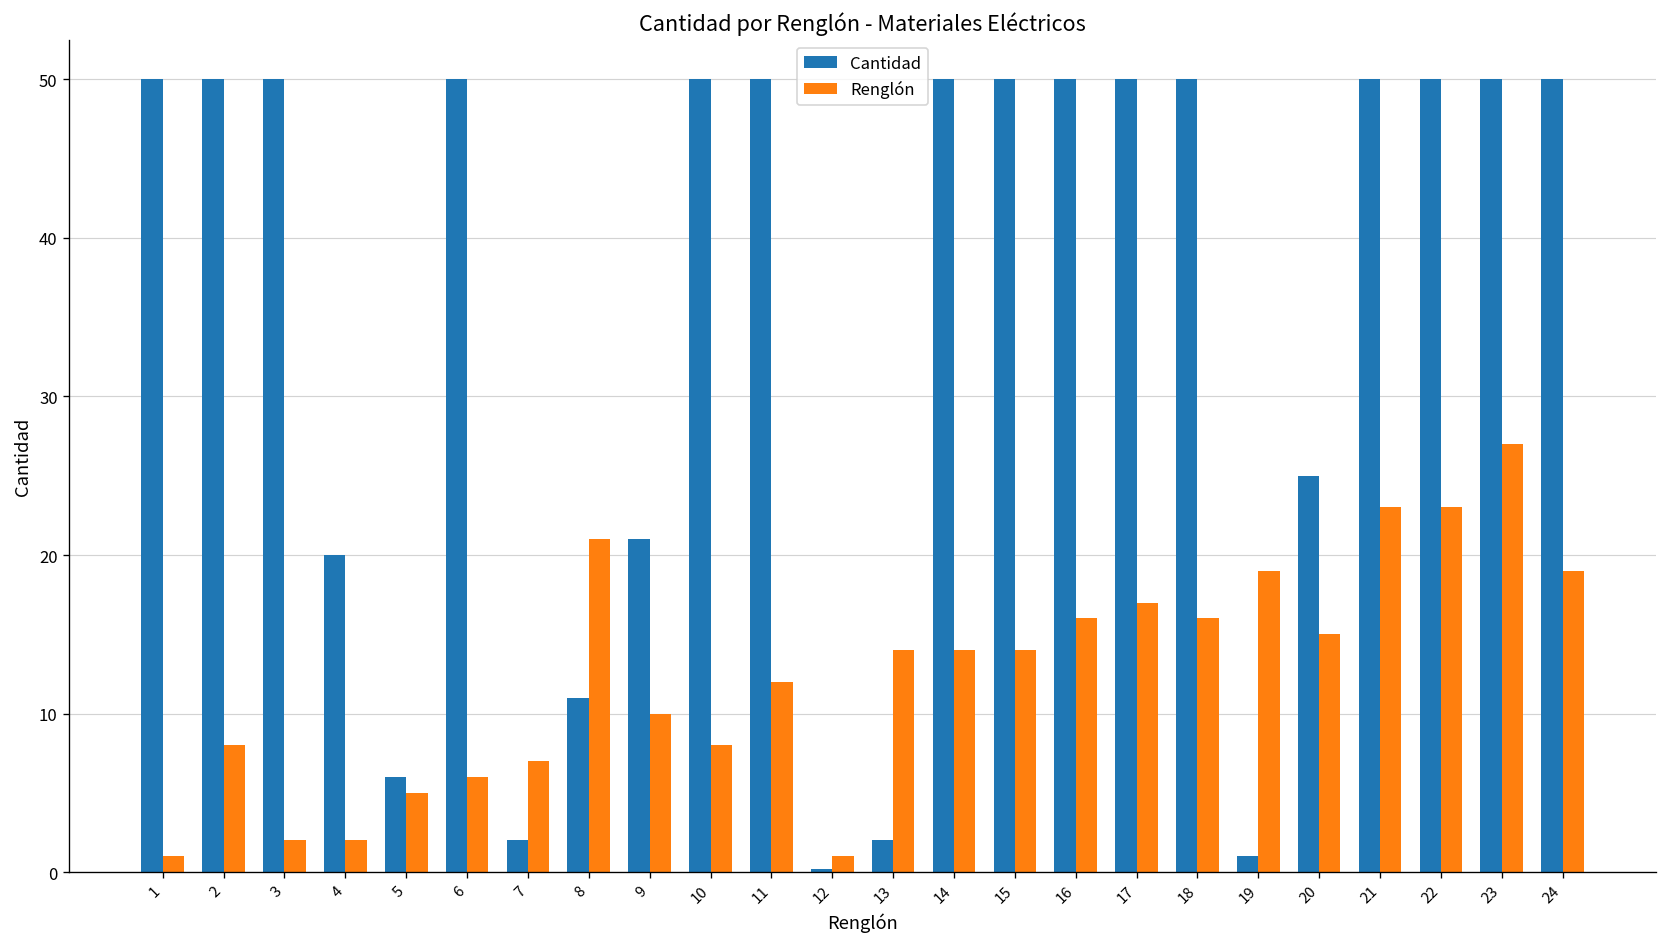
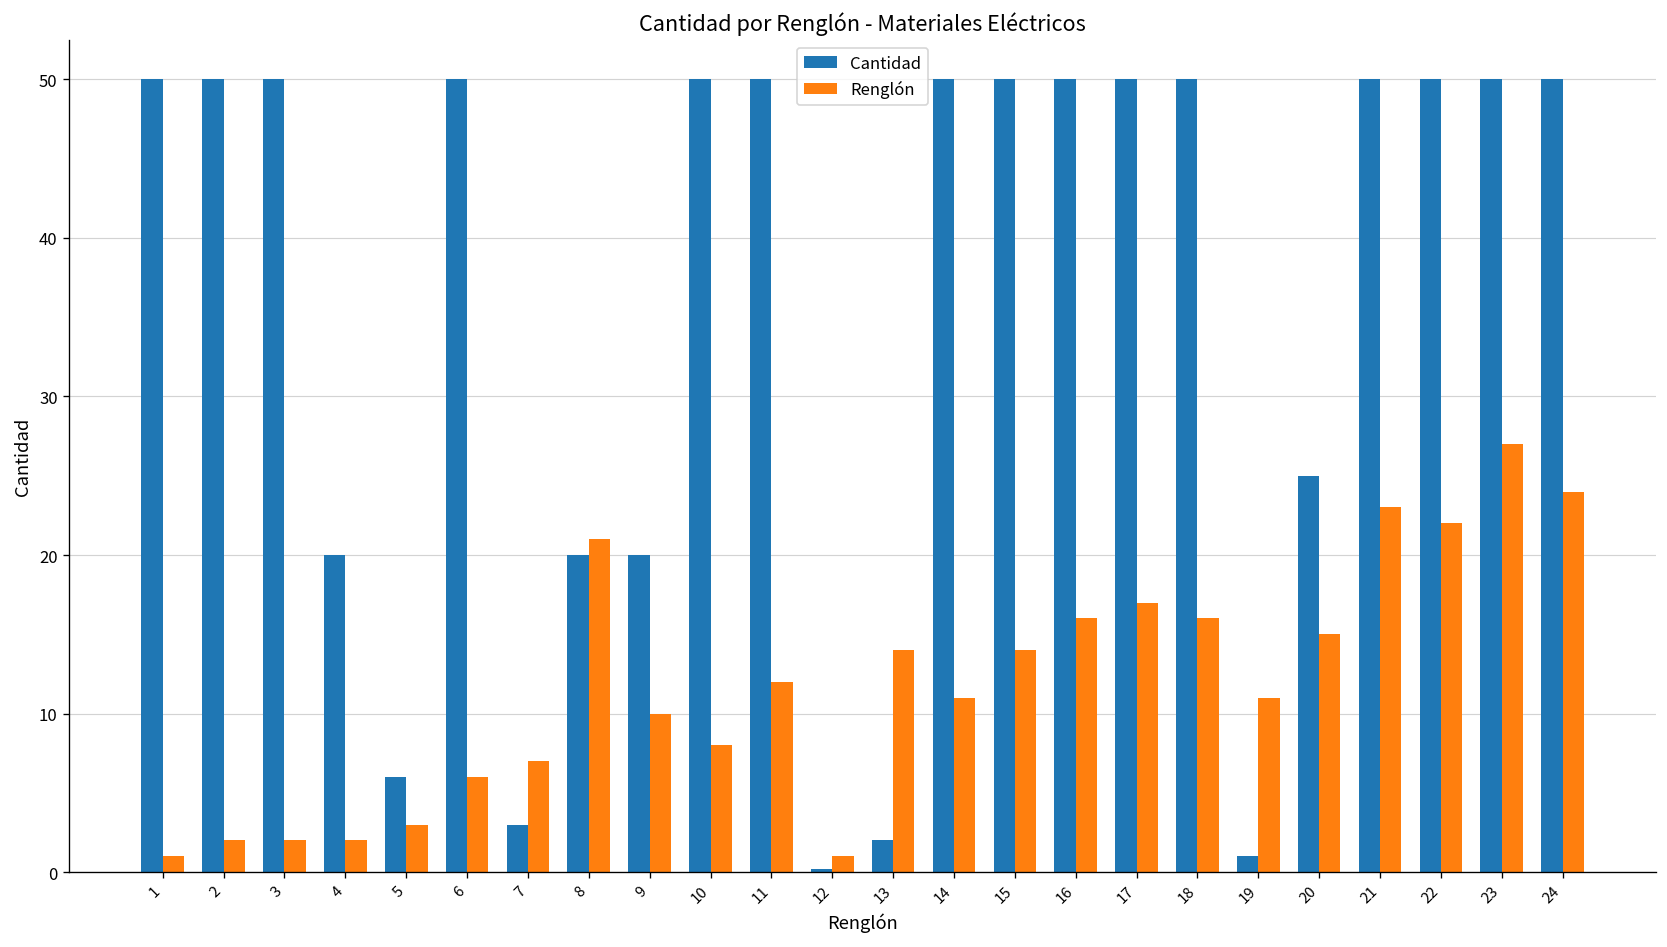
  {
    "Cantidad": {
      "1": 50,
      "2": 50,
      "3": 50,
      "4": 20,
      "5": 6,
      "6": 50,
-     "7": 2,
-     "8": 11,
-     "9": 21,
+     "7": 3,
+     "8": 20,
+     "9": 20,
      "10": 50,
      "11": 50,
      "12": 0.2,
      "13": 2,
      "14": 50,
      "15": 50,
      "16": 50,
      "17": 50,
      "18": 50,
      "19": 1,
      "20": 25,
      "21": 50,
      "22": 50,
      "23": 50,
      "24": 50
    },
    "Renglón": {
      "1": 1,
-     "2": 8,
+     "2": 2,
      "3": 2,
      "4": 2,
-     "5": 5,
+     "5": 3,
      "6": 6,
      "7": 7,
      "8": 21,
      "9": 10,
      "10": 8,
      "11": 12,
      "12": 1,
      "13": 14,
-     "14": 14,
+     "14": 11,
      "15": 14,
      "16": 16,
      "17": 17,
      "18": 16,
-     "19": 19,
+     "19": 11,
      "20": 15,
      "21": 23,
-     "22": 23,
+     "22": 22,
      "23": 27,
-     "24": 19
+     "24": 24
    }
  }
